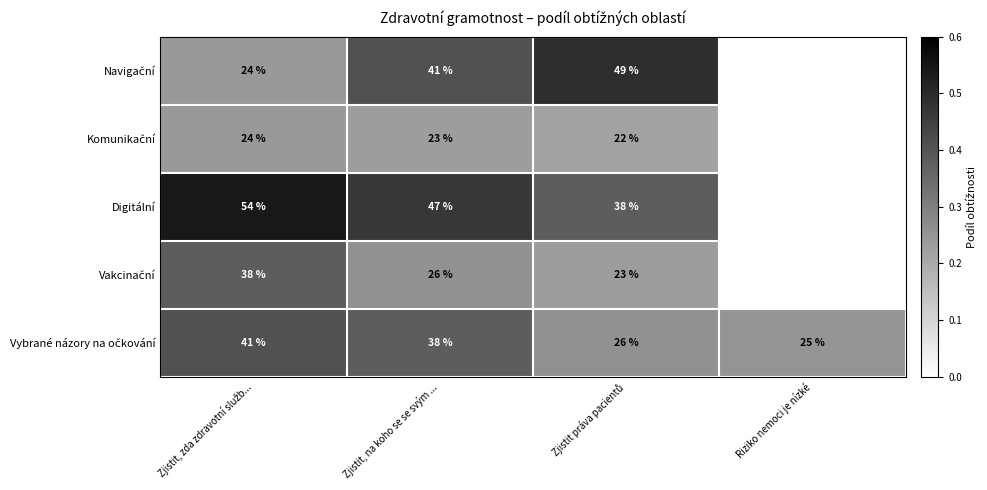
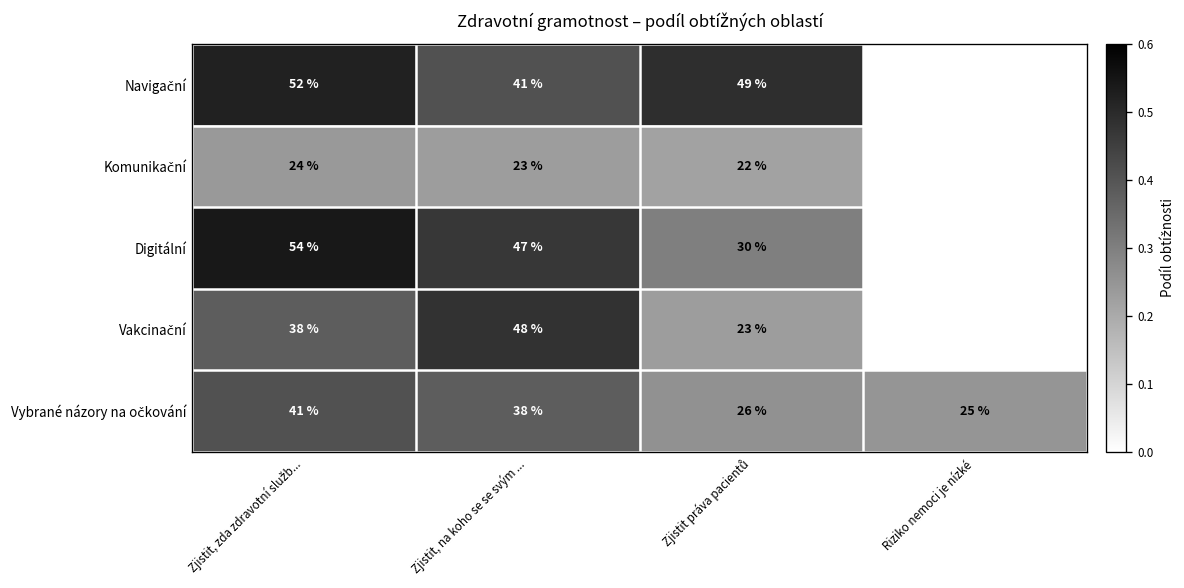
  {
    "Navigační": {
-     "Zjistit, zda zdravotní služb...": "24 %",
+     "Zjistit, zda zdravotní služb...": "52 %",
      "Zjistit, na koho se se svým ...": "41 %",
      "Zjistit práva pacientů": "49 %"
    },
    "Komunikační": {
      "Zjistit, zda zdravotní služb...": "24 %",
      "Zjistit, na koho se se svým ...": "23 %",
      "Zjistit práva pacientů": "22 %"
    },
    "Digitální": {
      "Zjistit, zda zdravotní služb...": "54 %",
      "Zjistit, na koho se se svým ...": "47 %",
-     "Zjistit práva pacientů": "38 %"
+     "Zjistit práva pacientů": "30 %"
    },
    "Vakcinační": {
      "Zjistit, zda zdravotní služb...": "38 %",
-     "Zjistit, na koho se se svým ...": "26 %",
+     "Zjistit, na koho se se svým ...": "48 %",
      "Zjistit práva pacientů": "23 %"
    },
    "Vybrané názory na očkování": {
      "Zjistit, zda zdravotní služb...": "41 %",
      "Zjistit, na koho se se svým ...": "38 %",
      "Zjistit práva pacientů": "26 %",
      "Riziko nemoci je nízké": "25 %"
    }
  }
